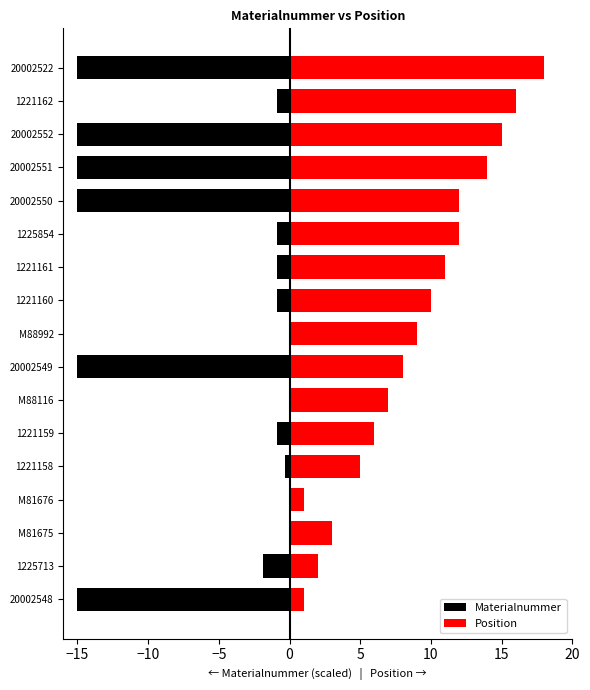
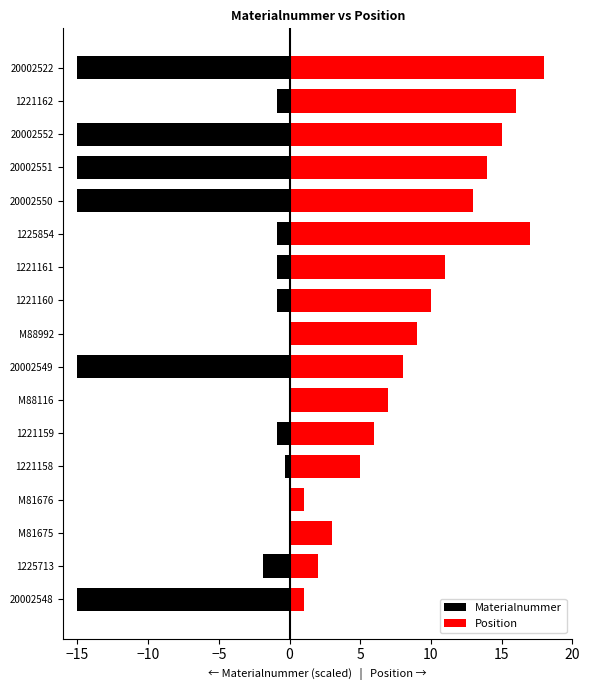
  {
    "Materialnummer": {
      "20002522": -15,
      "1221162": -1,
      "20002552": -15,
      "20002551": -15,
      "20002550": -15,
      "1225854": -1,
      "1221161": -1,
      "1221160": -1,
      "20002549": -15,
      "1221159": -1,
      "1221158": -0.3,
      "1225713": -2,
      "20002548": -15
    },
    "Position": {
      "20002522": 18,
      "1221162": 16,
      "20002552": 15,
      "20002551": 14,
-     "20002550": 12,
-     "1225854": 12,
+     "20002550": 13,
+     "1225854": 17,
      "1221161": 11,
      "1221160": 10,
      "M88992": 9,
      "20002549": 8,
      "M88116": 7,
      "1221159": 6,
      "1221158": 5,
      "M81676": 1,
      "M81675": 3,
      "1225713": 2,
      "20002548": 1
    }
  }
